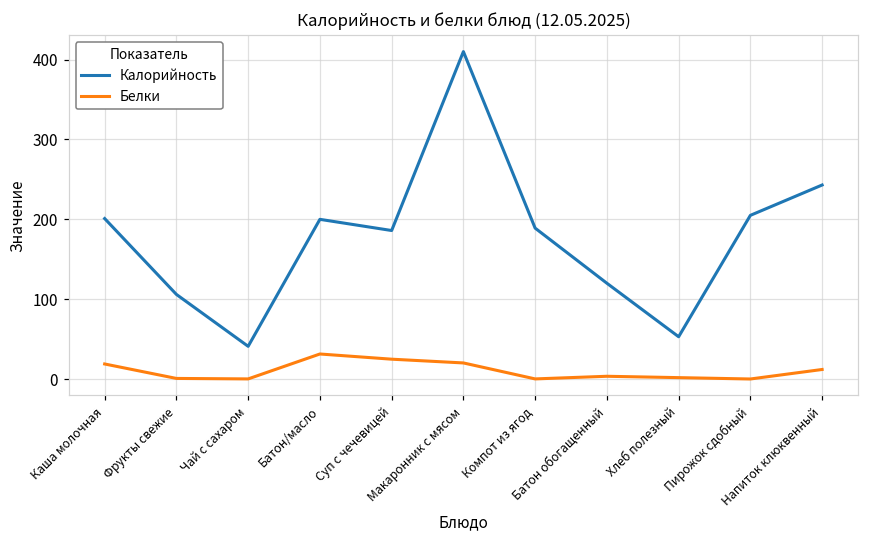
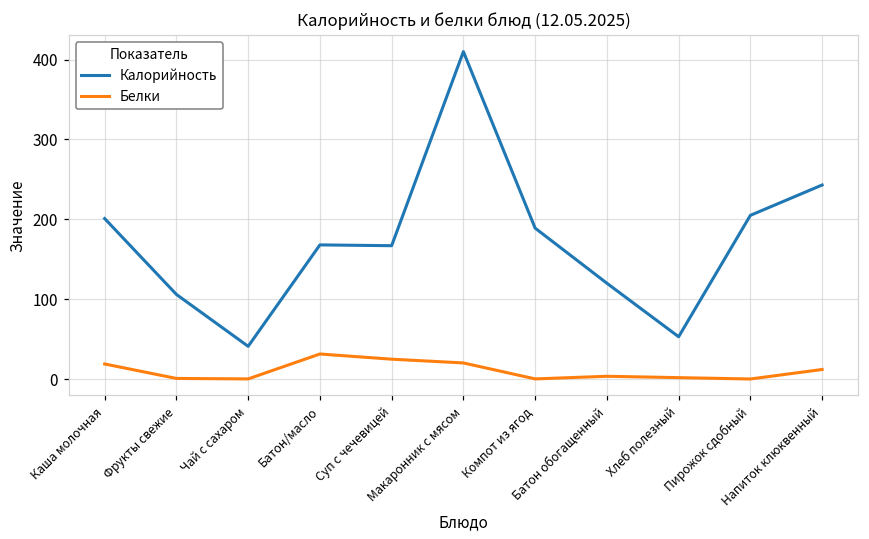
  {
    "Калорийность": {
      "Каша молочная": 200,
      "Фрукты свежие": 110,
      "Чай с сахаром": 40,
-     "Батон/масло": 200,
-     "Суп с чечевицей": 190,
+     "Батон/масло": 170,
+     "Суп с чечевицей": 170,
      "Макаронник с мясом": 410,
      "Компот из ягод": 190,
      "Батон обогащенный": 120,
      "Хлеб полезный": 50,
      "Пирожок сдобный": 210,
      "Напиток клюквенный": 240
    },
    "Белки": {
      "Каша молочная": 20,
      "Фрукты свежие": 0,
      "Чай с сахаром": 0,
      "Батон/масло": 30,
      "Суп с чечевицей": 20,
      "Макаронник с мясом": 20,
      "Компот из ягод": 0,
      "Батон обогащенный": 0,
      "Хлеб полезный": 0,
      "Пирожок сдобный": 0,
      "Напиток клюквенный": 10
    }
  }
